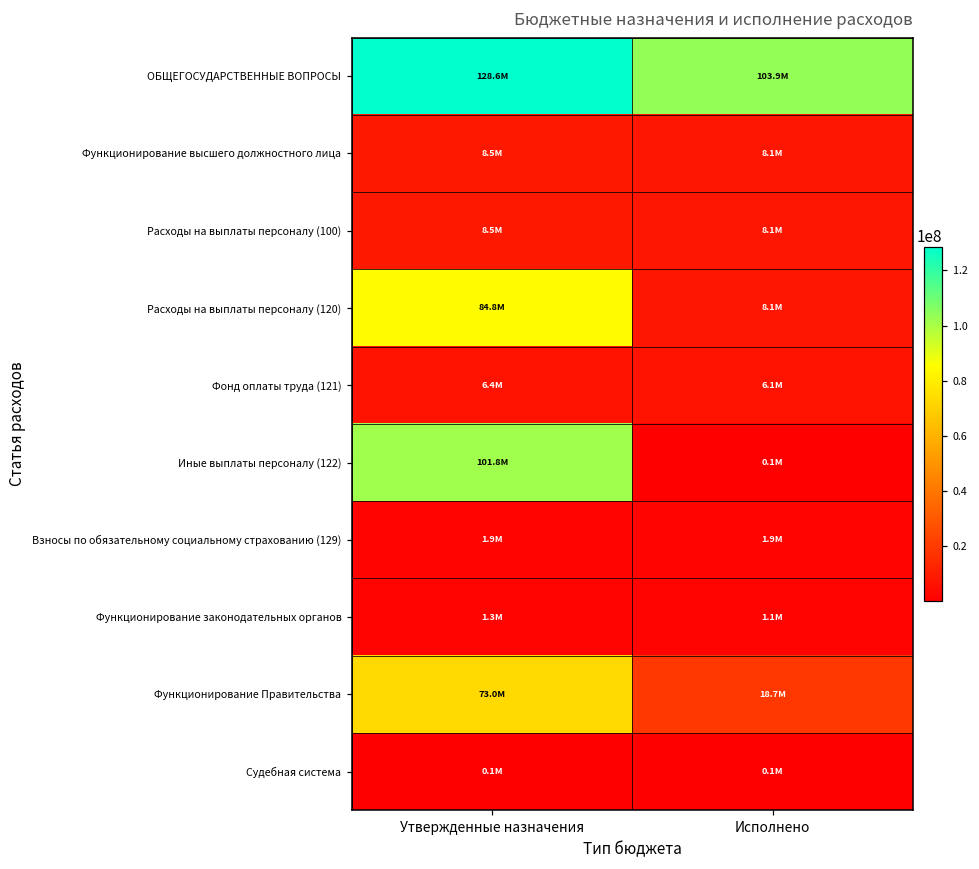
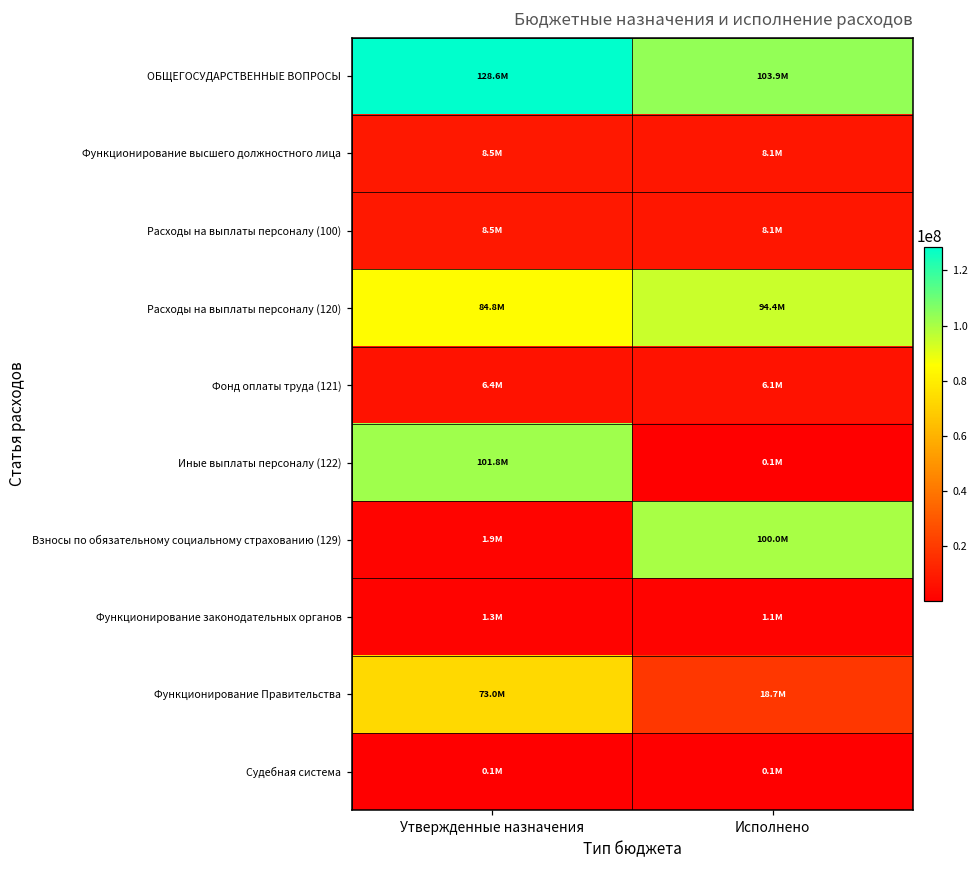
  {
    "ОБЩЕГОСУДАРСТВЕННЫЕ ВОПРОСЫ": {
      "Утвержденные назначения": "128.6M",
      "Исполнено": "103.9M"
    },
    "Функционирование высшего должностного лица": {
      "Утвержденные назначения": "8.5M",
      "Исполнено": "8.1M"
    },
    "Расходы на выплаты персоналу (100)": {
      "Утвержденные назначения": "8.5M",
      "Исполнено": "8.1M"
    },
    "Расходы на выплаты персоналу (120)": {
      "Утвержденные назначения": "84.8M",
-     "Исполнено": "8.1M"
+     "Исполнено": "94.4M"
    },
    "Фонд оплаты труда (121)": {
      "Утвержденные назначения": "6.4M",
      "Исполнено": "6.1M"
    },
    "Иные выплаты персоналу (122)": {
      "Утвержденные назначения": "101.8M",
      "Исполнено": "0.1M"
    },
    "Взносы по обязательному социальному страхованию (129)": {
      "Утвержденные назначения": "1.9M",
-     "Исполнено": "1.9M"
+     "Исполнено": "100.0M"
    },
    "Функционирование законодательных органов": {
      "Утвержденные назначения": "1.3M",
      "Исполнено": "1.1M"
    },
    "Функционирование Правительства": {
      "Утвержденные назначения": "73.0M",
      "Исполнено": "18.7M"
    },
    "Судебная система": {
      "Утвержденные назначения": "0.1M",
      "Исполнено": "0.1M"
    }
  }
